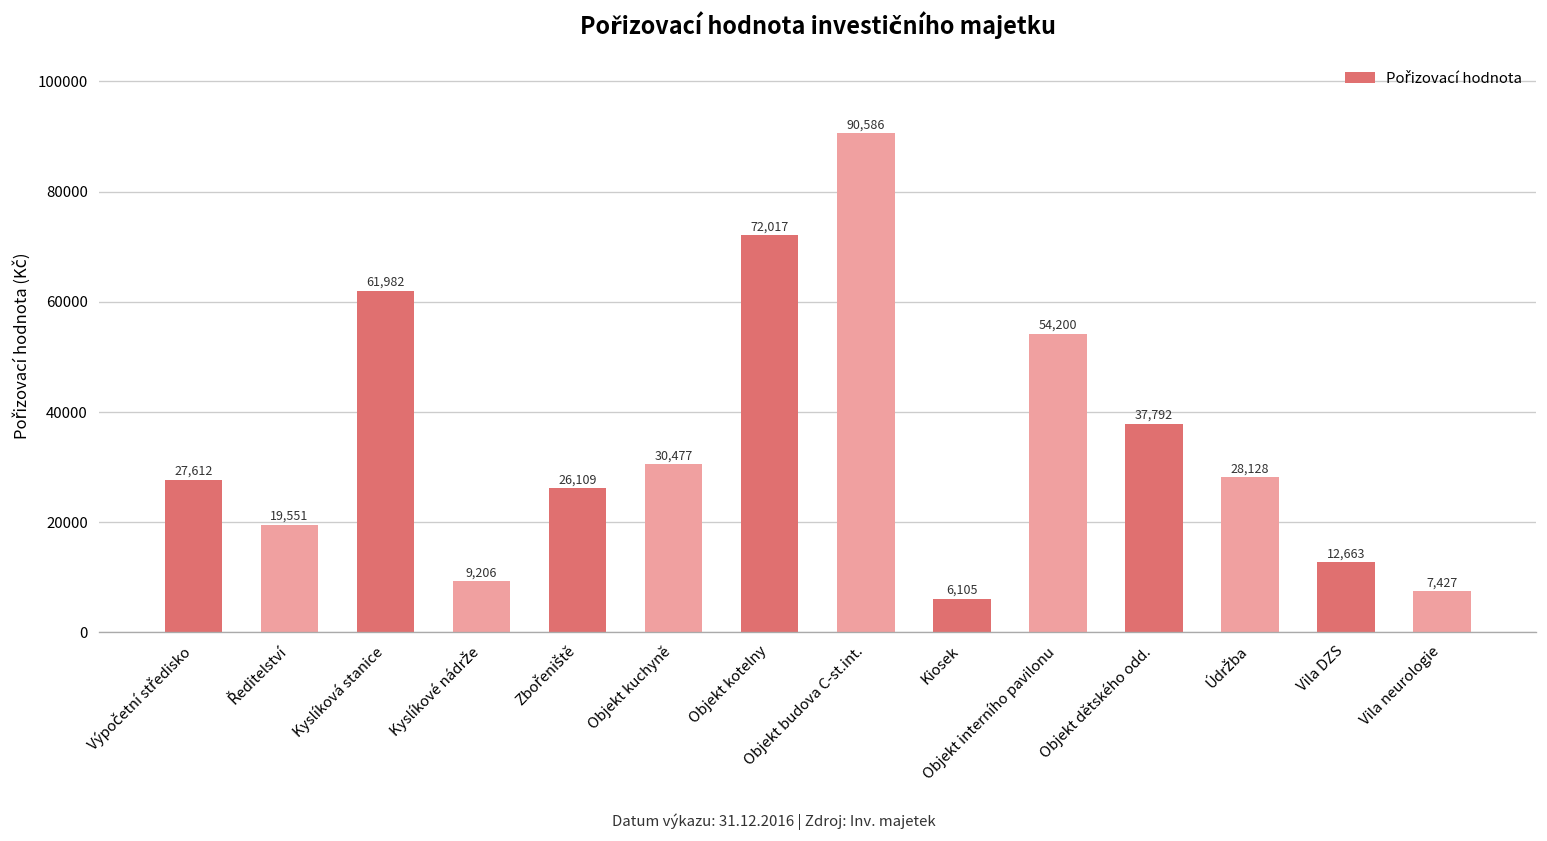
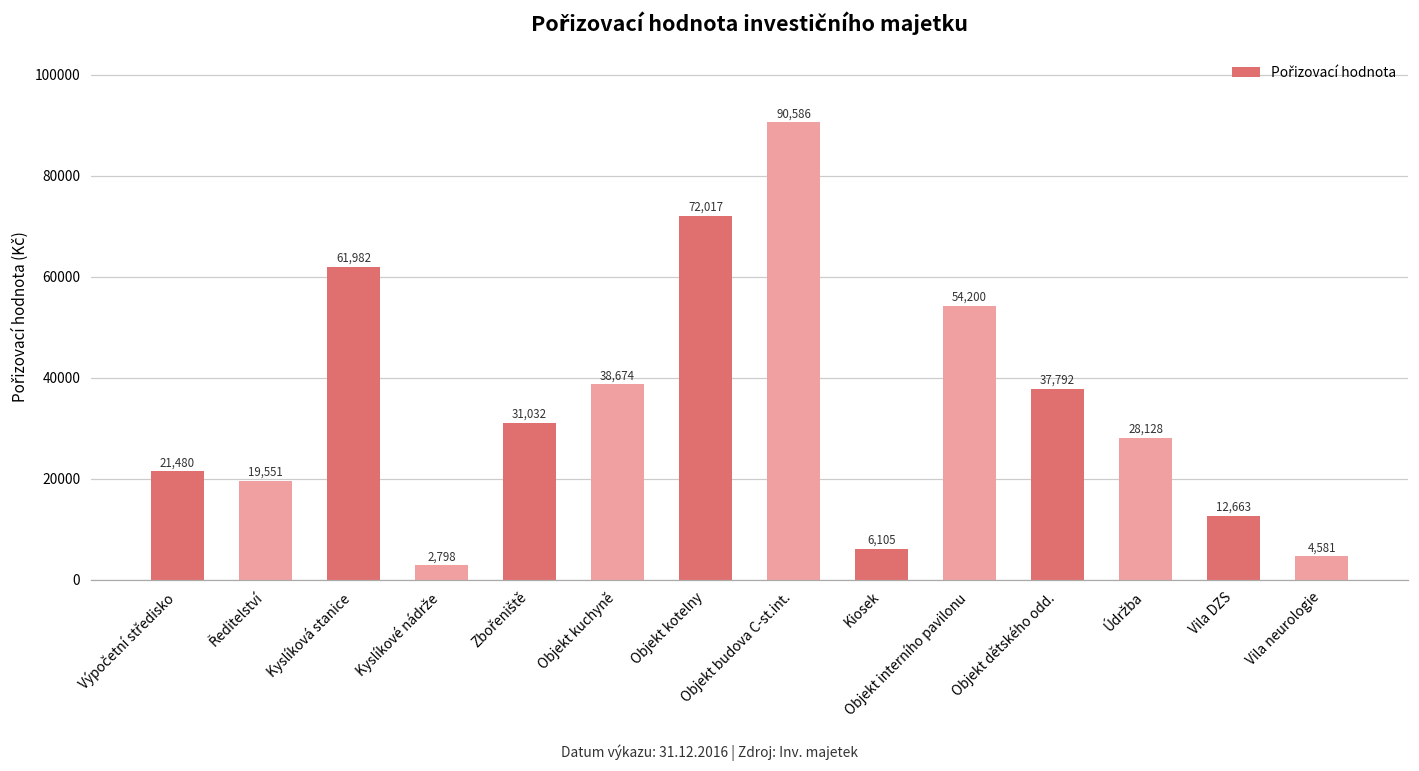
  {
-   "Výpočetní středisko": "27,612",
+   "Výpočetní středisko": "21,480",
    "Ředitelství": "19,551",
    "Kyslíková stanice": "61,982",
-   "Kyslíkové nádrže": "9,206",
-   "Zbořeniště": "26,109",
-   "Objekt kuchyně": "30,477",
+   "Kyslíkové nádrže": "2,798",
+   "Zbořeniště": "31,032",
+   "Objekt kuchyně": "38,674",
    "Objekt kotelny": "72,017",
    "Objekt budova C-st.int.": "90,586",
    "Kiosek": "6,105",
    "Objekt interního pavilonu": "54,200",
    "Objekt dětského odd.": "37,792",
    "Údržba": "28,128",
    "Vila DZS": "12,663",
-   "Vila neurologie": "7,427"
+   "Vila neurologie": "4,581"
  }
